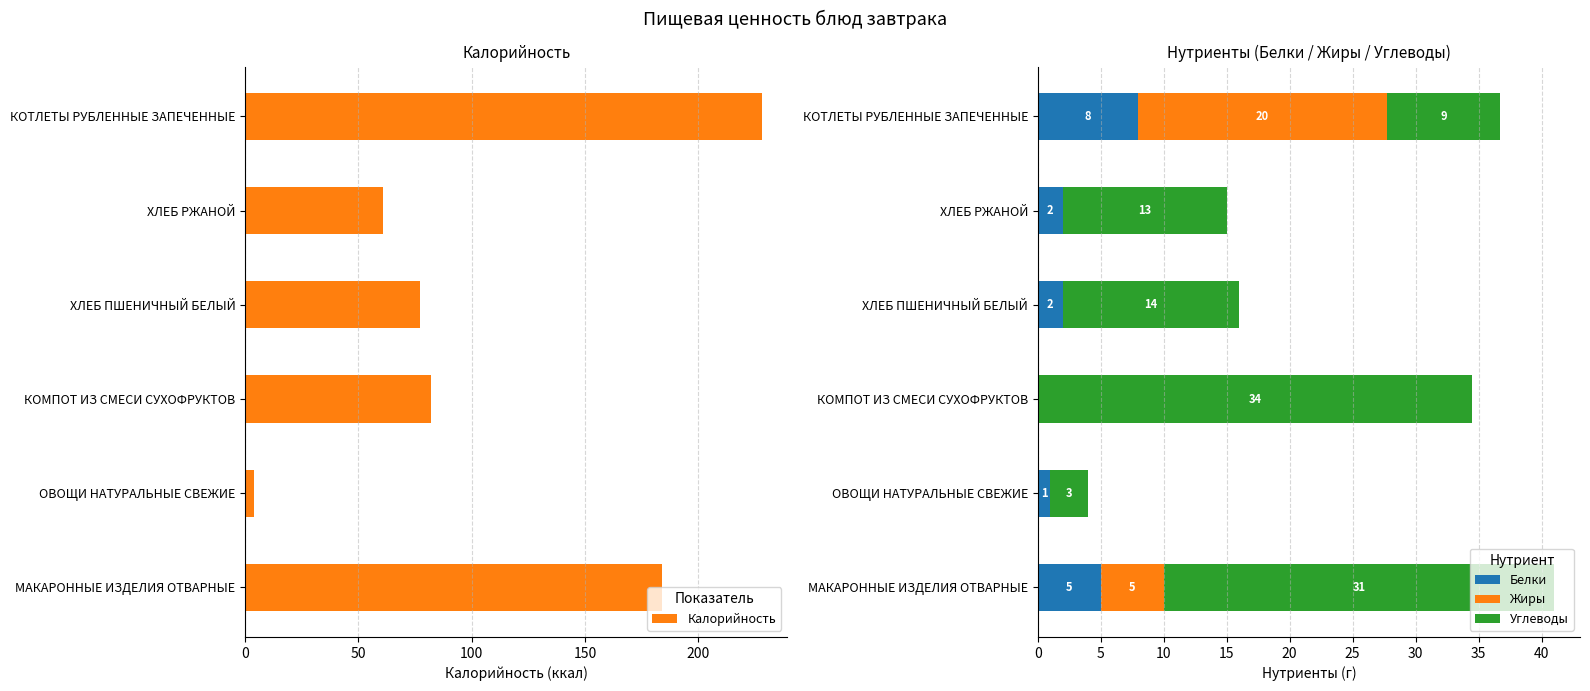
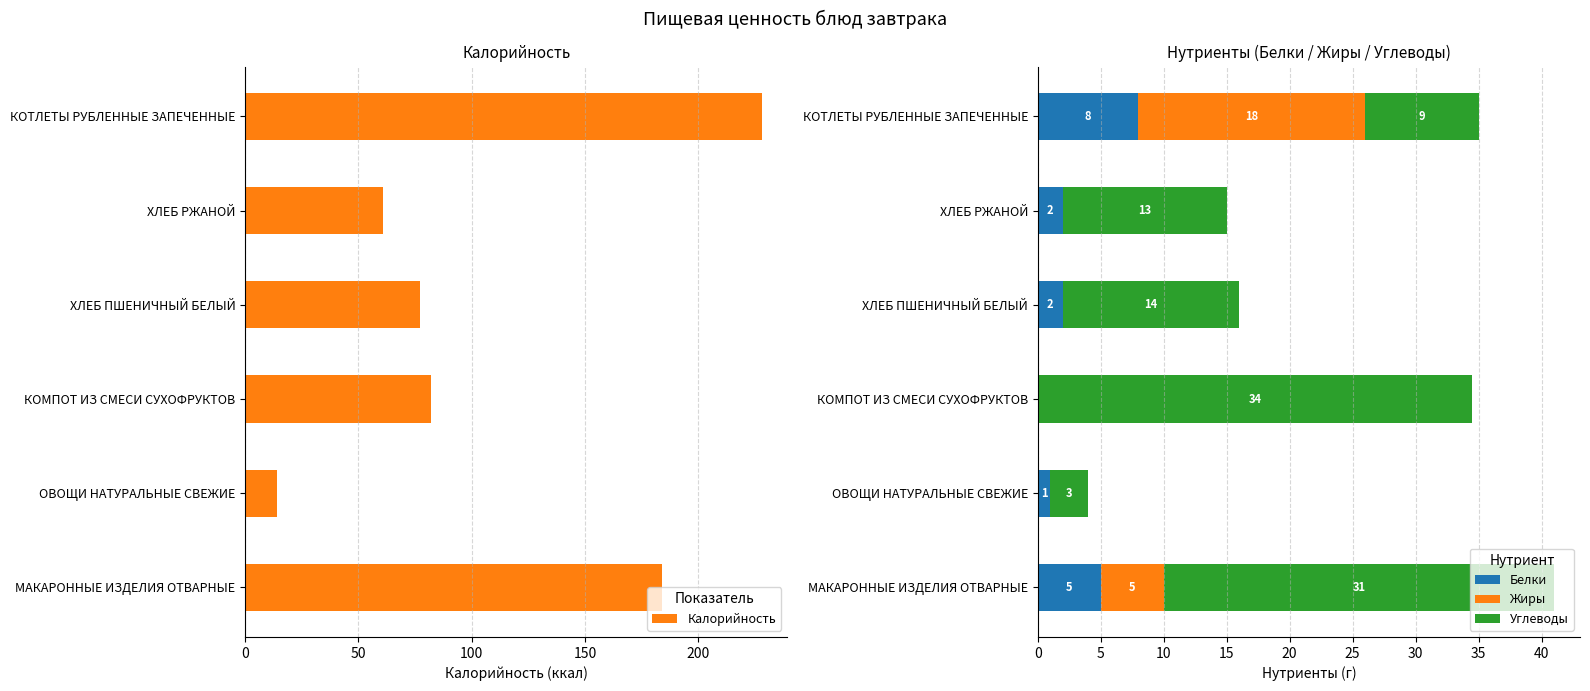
  {
    "Калорийность": {
      "КОТЛЕТЫ РУБЛЕННЫЕ ЗАПЕЧЕННЫЕ": 228,
      "ХЛЕБ РЖАНОЙ": 61,
      "ХЛЕБ ПШЕНИЧНЫЙ БЕЛЫЙ": 77,
      "КОМПОТ ИЗ СМЕСИ СУХОФРУКТОВ": 82,
-     "ОВОЩИ НАТУРАЛЬНЫЕ СВЕЖИЕ": 4
+     "ОВОЩИ НАТУРАЛЬНЫЕ СВЕЖИЕ": 14
    },
    "Нутриенты (Белки / Жиры / Углеводы)": {
      "Белки": {
        "КОТЛЕТЫ РУБЛЕННЫЕ ЗАПЕЧЕННЫЕ": 8,
        "ХЛЕБ РЖАНОЙ": 2,
        "ХЛЕБ ПШЕНИЧНЫЙ БЕЛЫЙ": 2,
        "ОВОЩИ НАТУРАЛЬНЫЕ СВЕЖИЕ": 1,
        "МАКАРОННЫЕ ИЗДЕЛИЯ ОТВАРНЫЕ": 5
      },
      "Жиры": {
-       "КОТЛЕТЫ РУБЛЕННЫЕ ЗАПЕЧЕННЫЕ": 20,
+       "КОТЛЕТЫ РУБЛЕННЫЕ ЗАПЕЧЕННЫЕ": 18,
        "МАКАРОННЫЕ ИЗДЕЛИЯ ОТВАРНЫЕ": 5
      },
      "Углеводы": {
        "КОТЛЕТЫ РУБЛЕННЫЕ ЗАПЕЧЕННЫЕ": 9,
        "ХЛЕБ РЖАНОЙ": 13,
        "ХЛЕБ ПШЕНИЧНЫЙ БЕЛЫЙ": 14,
        "КОМПОТ ИЗ СМЕСИ СУХОФРУКТОВ": 34,
        "ОВОЩИ НАТУРАЛЬНЫЕ СВЕЖИЕ": 3
      }
    }
  }
